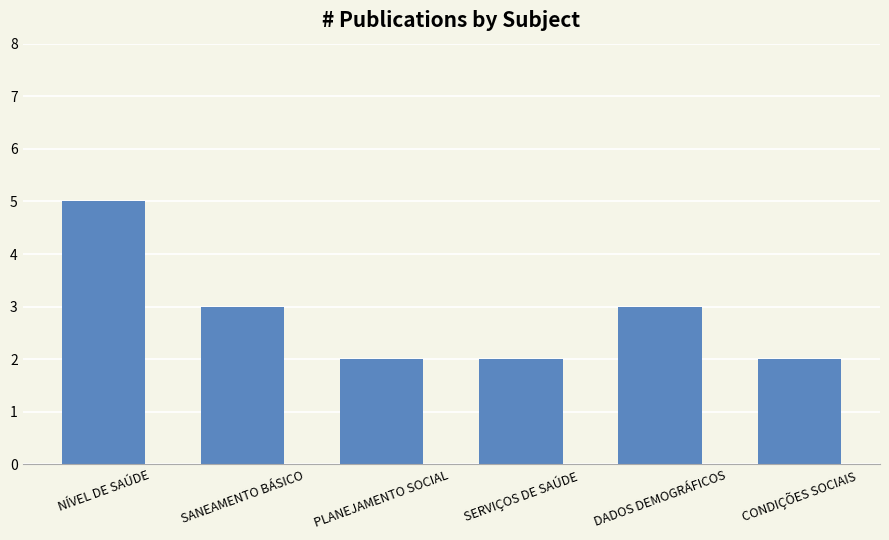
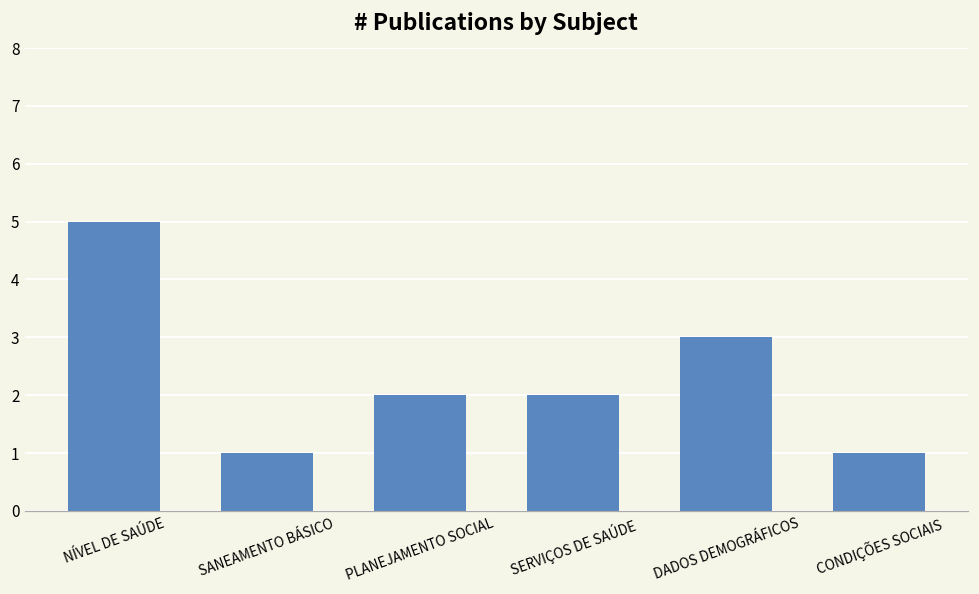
  {
    "NÍVEL DE SAÚDE": 5,
-   "SANEAMENTO BÁSICO": 3,
+   "SANEAMENTO BÁSICO": 1,
    "PLANEJAMENTO SOCIAL": 2,
    "SERVIÇOS DE SAÚDE": 2,
    "DADOS DEMOGRÁFICOS": 3,
-   "CONDIÇÕES SOCIAIS": 2
+   "CONDIÇÕES SOCIAIS": 1
  }
